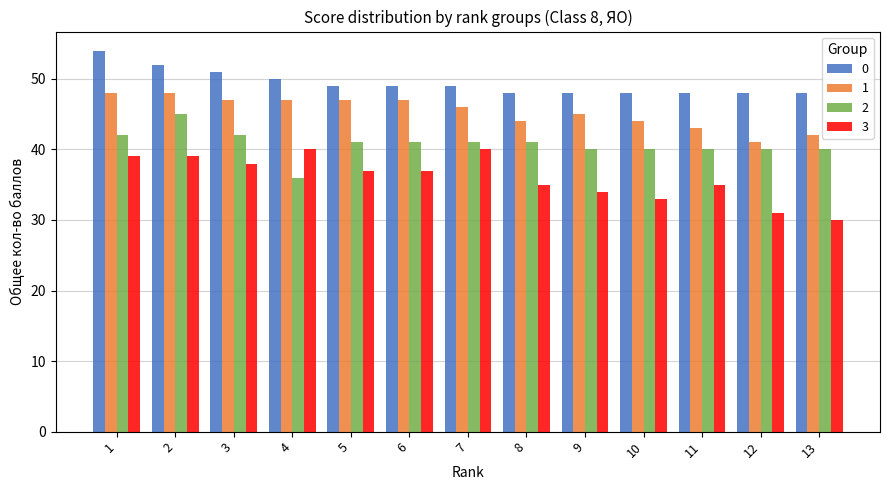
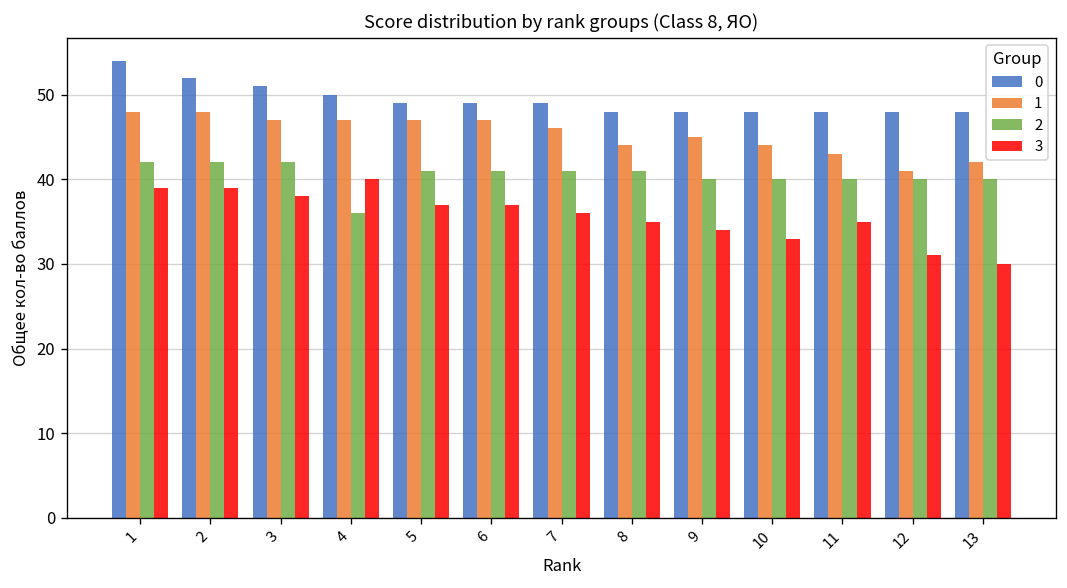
  {
    "0": {
      "1": 54,
      "2": 52,
      "3": 51,
      "4": 50,
      "5": 49,
      "6": 49,
      "7": 49,
      "8": 48,
      "9": 48,
      "10": 48,
      "11": 48,
      "12": 48,
      "13": 48
    },
    "1": {
      "1": 48,
      "2": 48,
      "3": 47,
      "4": 47,
      "5": 47,
      "6": 47,
      "7": 46,
      "8": 44,
      "9": 45,
      "10": 44,
      "11": 43,
      "12": 41,
      "13": 42
    },
    "2": {
      "1": 42,
-     "2": 45,
+     "2": 42,
      "3": 42,
      "4": 36,
      "5": 41,
      "6": 41,
      "7": 41,
      "8": 41,
      "9": 40,
      "10": 40,
      "11": 40,
      "12": 40,
      "13": 40
    },
    "3": {
      "1": 39,
      "2": 39,
      "3": 38,
      "4": 40,
      "5": 37,
      "6": 37,
-     "7": 40,
+     "7": 36,
      "8": 35,
      "9": 34,
      "10": 33,
      "11": 35,
      "12": 31,
      "13": 30
    }
  }
